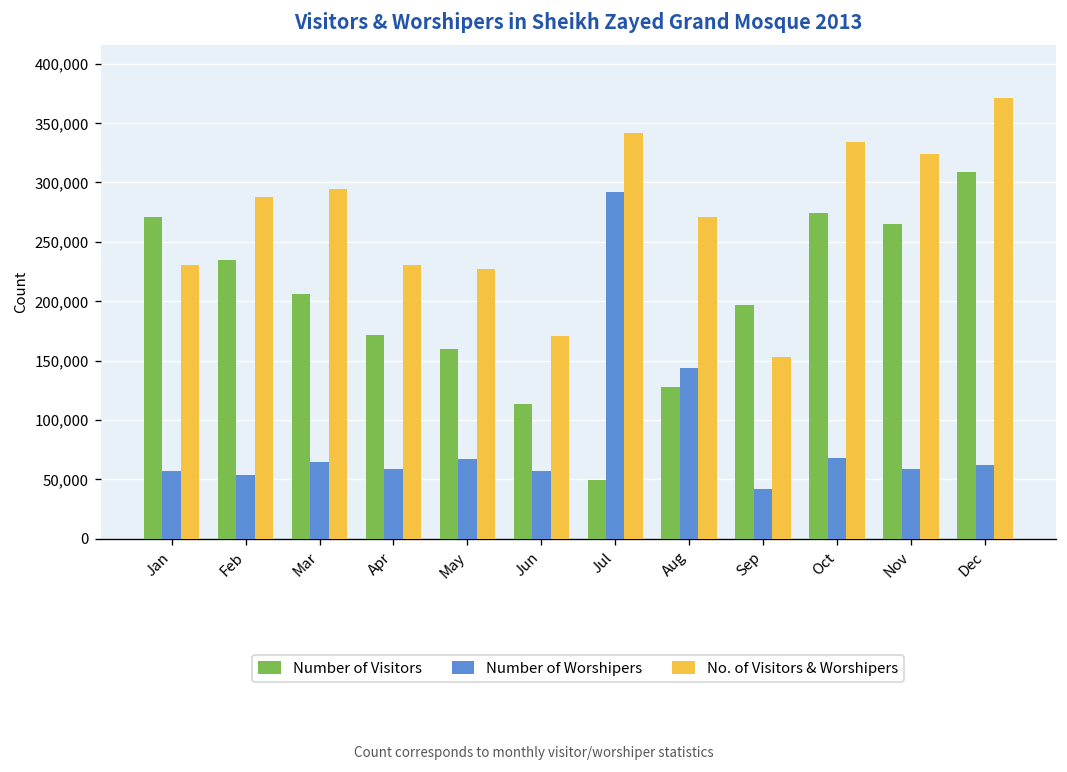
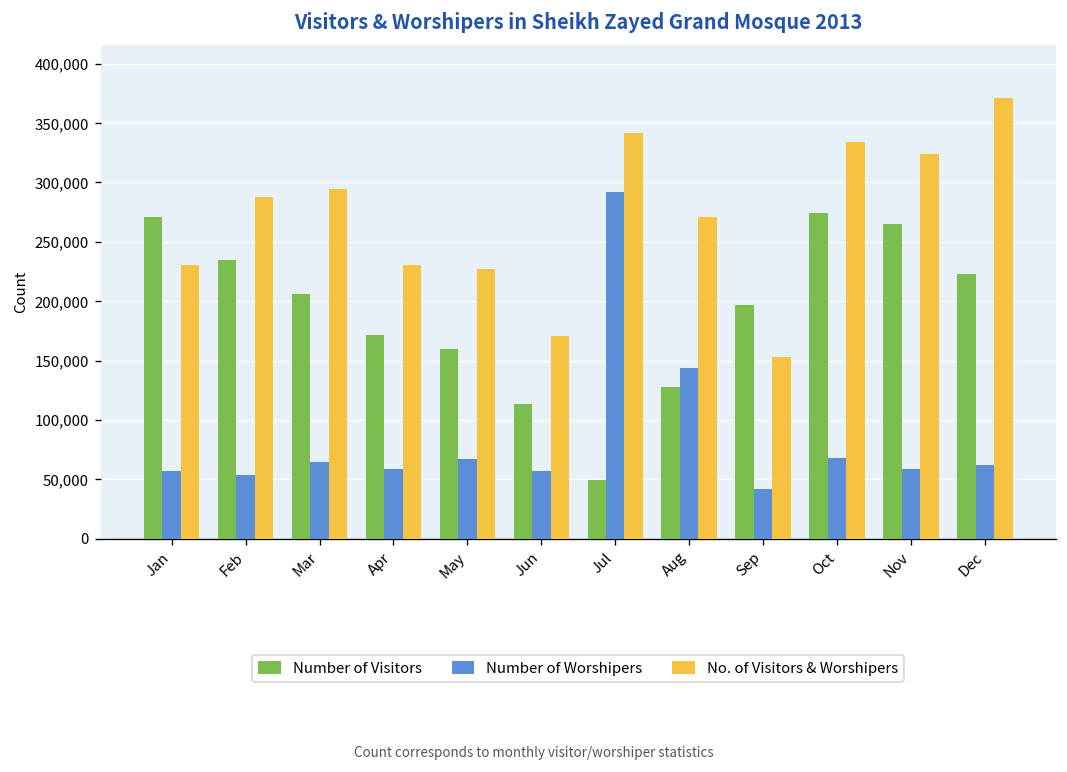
  {
    "Number of Visitors": {
      "Jan": "270,000",
      "Feb": "230,000",
      "Mar": "210,000",
      "Apr": "170,000",
      "May": "160,000",
      "Jun": "110,000",
      "Jul": "50,000",
      "Aug": "130,000",
      "Sep": "200,000",
      "Oct": "270,000",
      "Nov": "260,000",
-     "Dec": "310,000"
+     "Dec": "220,000"
    },
    "Number of Worshipers": {
      "Jan": "60,000",
      "Feb": "50,000",
      "Mar": "60,000",
      "Apr": "60,000",
      "May": "70,000",
      "Jun": "60,000",
      "Jul": "290,000",
      "Aug": "140,000",
      "Sep": "40,000",
      "Oct": "70,000",
      "Nov": "60,000",
      "Dec": "60,000"
    },
    "No. of Visitors & Worshipers": {
      "Jan": "230,000",
      "Feb": "290,000",
      "Mar": "290,000",
      "Apr": "230,000",
      "May": "230,000",
      "Jun": "170,000",
      "Jul": "340,000",
      "Aug": "270,000",
      "Sep": "150,000",
      "Oct": "330,000",
      "Nov": "320,000",
      "Dec": "370,000"
    }
  }
